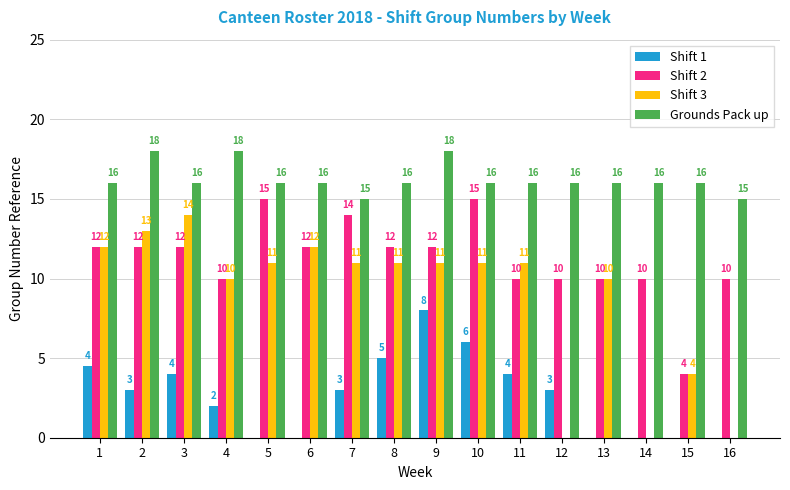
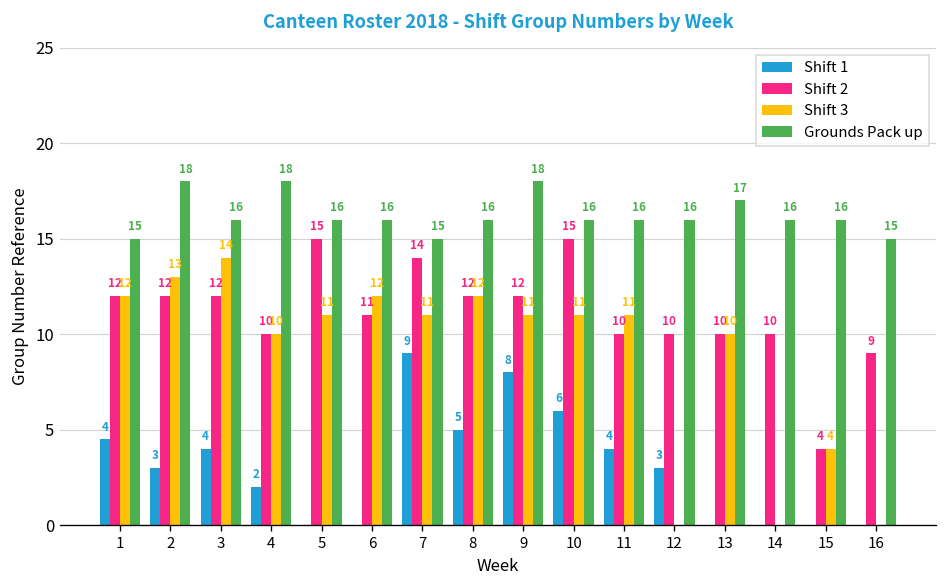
  {
    "Shift 1": {
      "1": 4,
      "2": 3,
      "3": 4,
      "4": 2,
-     "7": 3,
+     "7": 9,
      "8": 5,
      "9": 8,
      "10": 6,
      "11": 4,
      "12": 3
    },
    "Shift 2": {
      "2": 12,
      "3": 12,
      "5": 15,
-     "6": 12,
+     "6": 11,
      "7": 14,
      "8": 12,
      "9": 12,
      "10": 15,
      "11": 10,
      "12": 10,
      "14": 10,
      "15": 4,
-     "16": 10
+     "16": 9
    },
    "Shift 3": {
      "2": 13,
      "3": 14,
      "5": 11,
      "7": 11,
-     "8": 11,
+     "8": 12,
      "9": 11,
      "10": 11,
      "11": 11,
      "15": 4
    },
    "Grounds Pack up": {
-     "1": 16,
+     "1": 15,
      "2": 18,
      "3": 16,
      "4": 18,
      "5": 16,
      "6": 16,
      "7": 15,
      "8": 16,
      "9": 18,
      "10": 16,
      "11": 16,
      "12": 16,
-     "13": 16,
+     "13": 17,
      "14": 16,
      "15": 16,
      "16": 15
    }
  }
